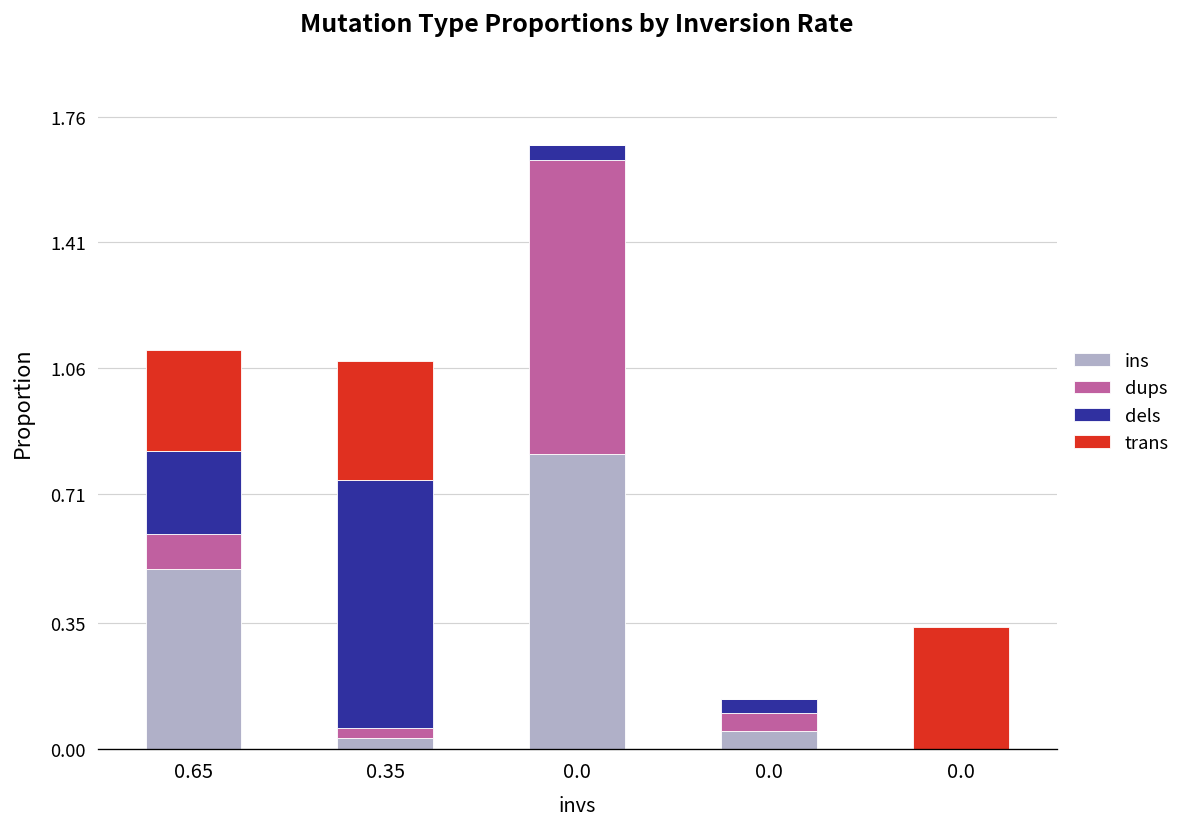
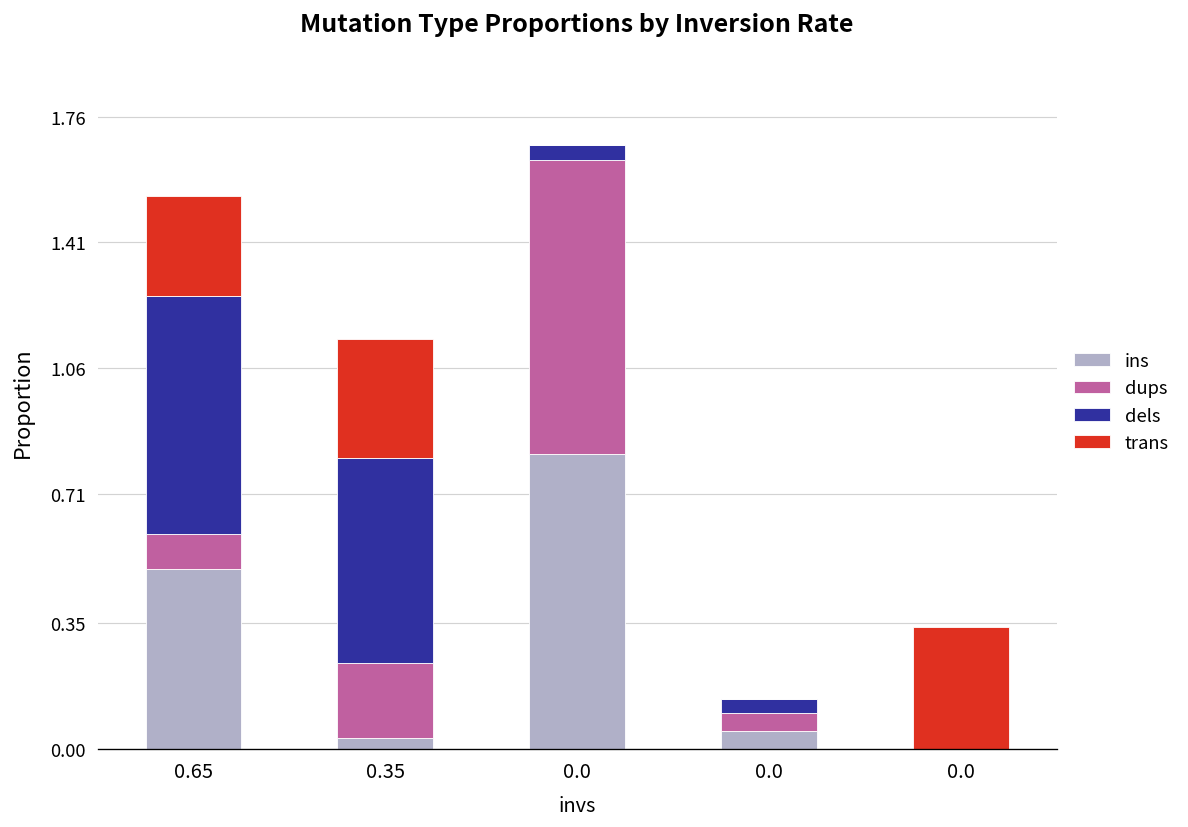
  {
    "ins": {
      "0.65": 0.50,
      "0.35": 0.03
    },
    "dups": {
      "0.65": 0.10,
-     "0.35": 0.03
+     "0.35": 0.21
    },
    "dels": {
-     "0.65": 0.23,
-     "0.35": 0.69
+     "0.65": 0.66,
+     "0.35": 0.57
    },
    "trans": {
      "0.65": 0.28,
      "0.35": 0.33
    }
  }
